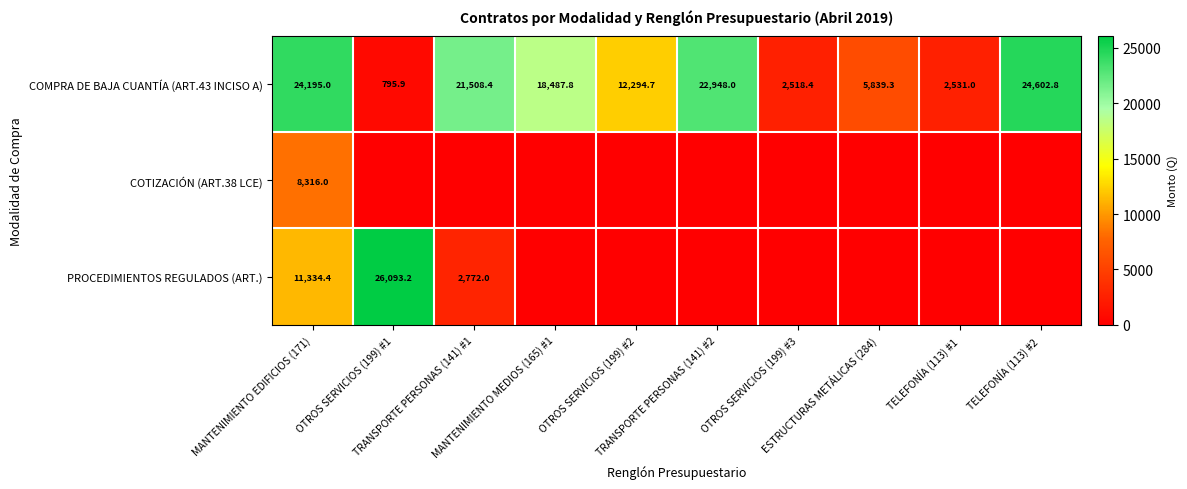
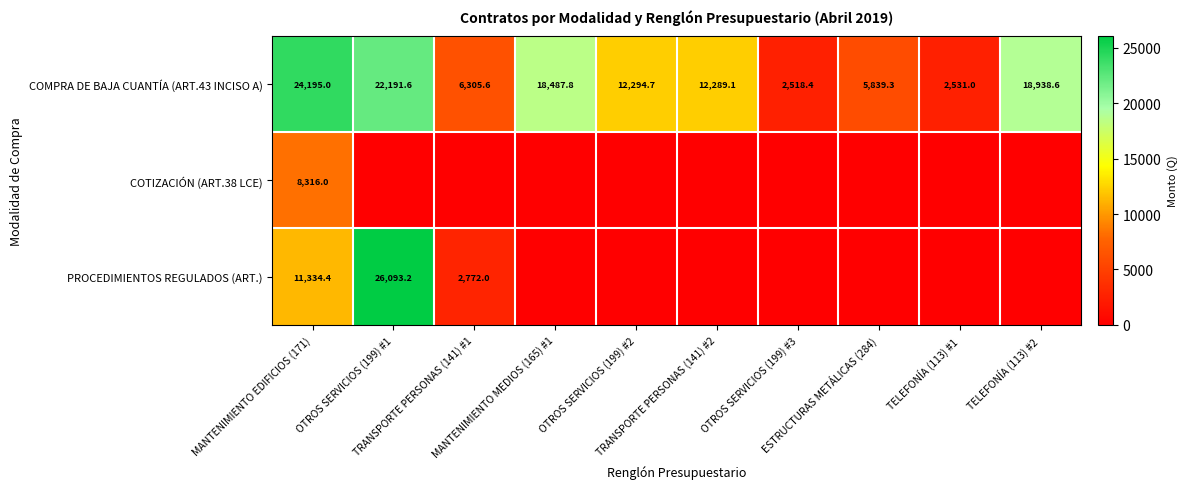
  {
    "COMPRA DE BAJA CUANTÍA (ART.43 INCISO A)": {
      "MANTENIMIENTO EDIFICIOS (171)": "24,195.0",
-     "OTROS SERVICIOS (199) #1": "795.9",
-     "TRANSPORTE PERSONAS (141) #1": "21,508.4",
+     "OTROS SERVICIOS (199) #1": "22,191.6",
+     "TRANSPORTE PERSONAS (141) #1": "6,305.6",
      "MANTENIMIENTO MEDIOS (165) #1": "18,487.8",
      "OTROS SERVICIOS (199) #2": "12,294.7",
-     "TRANSPORTE PERSONAS (141) #2": "22,948.0",
+     "TRANSPORTE PERSONAS (141) #2": "12,289.1",
      "OTROS SERVICIOS (199) #3": "2,518.4",
      "ESTRUCTURAS METÁLICAS (284)": "5,839.3",
      "TELEFONÍA (113) #1": "2,531.0",
-     "TELEFONÍA (113) #2": "24,602.8"
+     "TELEFONÍA (113) #2": "18,938.6"
    },
    "COTIZACIÓN (ART.38 LCE)": {
      "MANTENIMIENTO EDIFICIOS (171)": "8,316.0"
    },
    "PROCEDIMIENTOS REGULADOS (ART.)": {
      "MANTENIMIENTO EDIFICIOS (171)": "11,334.4",
      "OTROS SERVICIOS (199) #1": "26,093.2",
      "TRANSPORTE PERSONAS (141) #1": "2,772.0"
    }
  }
